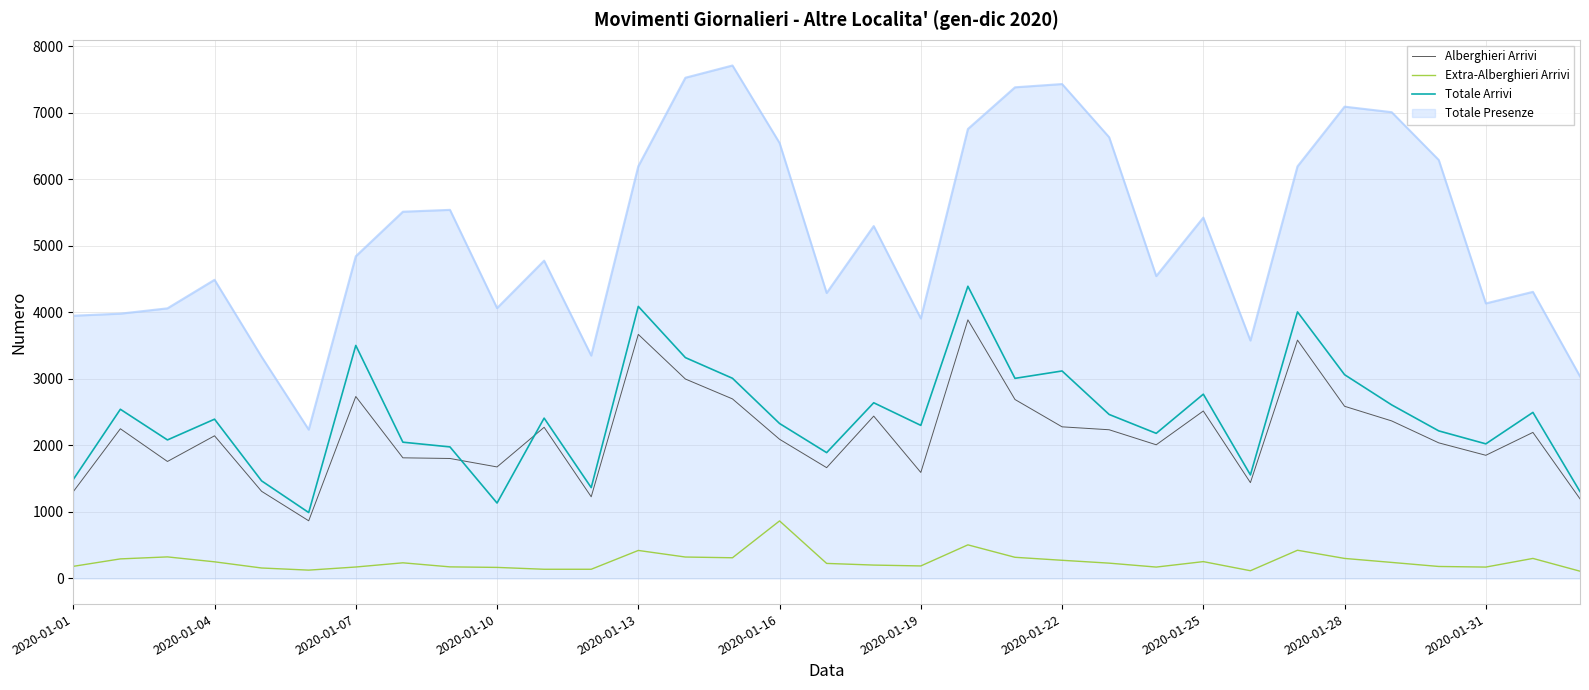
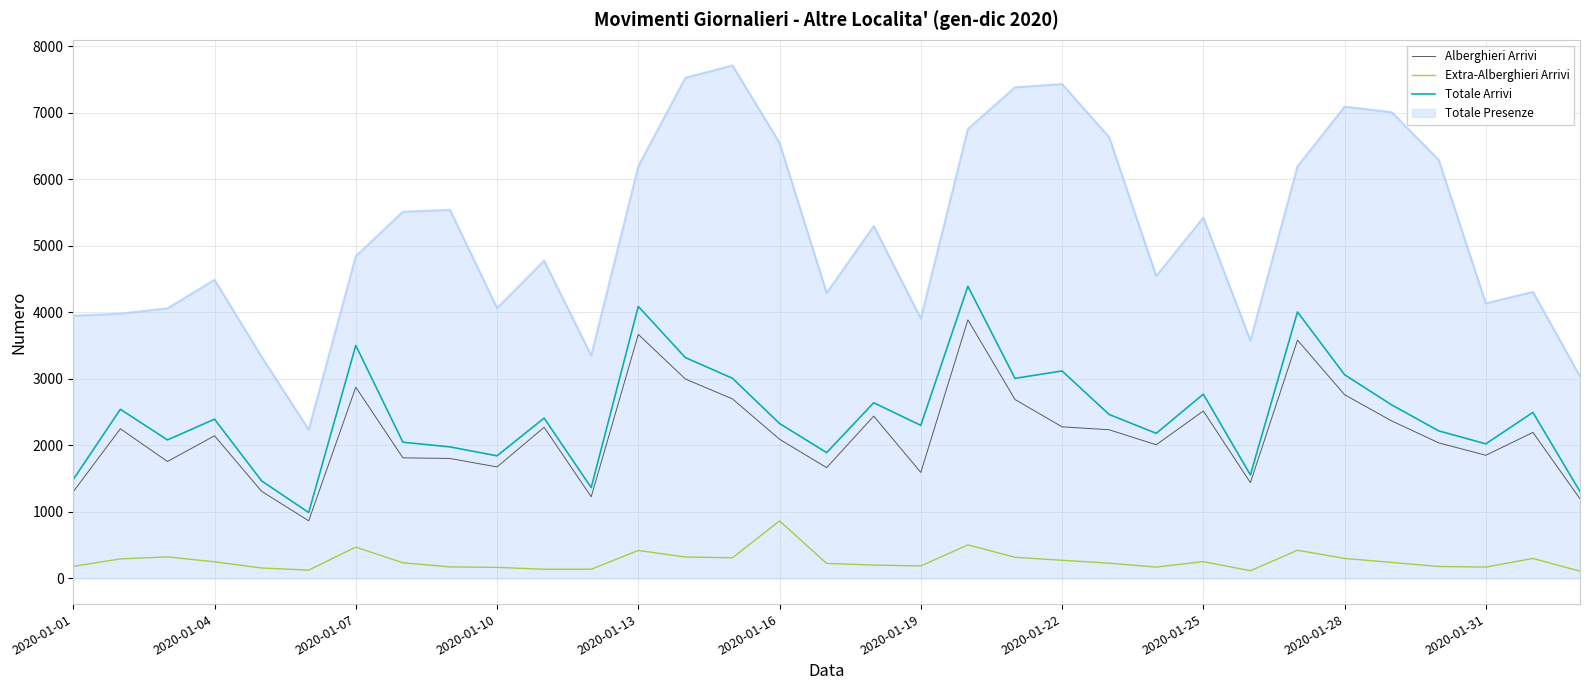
  {
    "Alberghieri Arrivi": {
      "2020-01-01": 1300,
      "2020-01-04": 2100,
-     "2020-01-07": 2700,
+     "2020-01-07": 2900,
      "2020-01-10": 1700,
      "2020-01-13": 3700,
      "2020-01-16": 2100,
      "2020-01-19": 1600,
      "2020-01-22": 2300,
      "2020-01-25": 2500,
-     "2020-01-28": 2600,
+     "2020-01-28": 2800,
      "2020-01-31": 1900
    },
    "Extra-Alberghieri Arrivi": {
      "2020-01-01": 200,
      "2020-01-04": 300,
-     "2020-01-07": 200,
+     "2020-01-07": 500,
      "2020-01-10": 200,
      "2020-01-13": 400,
      "2020-01-16": 900,
      "2020-01-19": 200,
      "2020-01-22": 300,
      "2020-01-25": 300,
      "2020-01-28": 300,
      "2020-01-31": 200
    },
    "Totale Arrivi": {
      "2020-01-01": 1500,
      "2020-01-04": 2400,
      "2020-01-07": 3500,
-     "2020-01-10": 1100,
+     "2020-01-10": 1800,
      "2020-01-13": 4100,
      "2020-01-16": 2300,
      "2020-01-19": 2300,
      "2020-01-22": 3100,
      "2020-01-25": 2800,
      "2020-01-28": 3100,
      "2020-01-31": 2000
    },
    "Totale Presenze": {
      "2020-01-01": 4000,
      "2020-01-04": 4500,
      "2020-01-07": 4800,
      "2020-01-10": 4100,
      "2020-01-13": 6200,
      "2020-01-16": 6500,
      "2020-01-19": 3900,
      "2020-01-22": 7400,
      "2020-01-25": 5400,
      "2020-01-28": 7100,
      "2020-01-31": 4100
    }
  }
